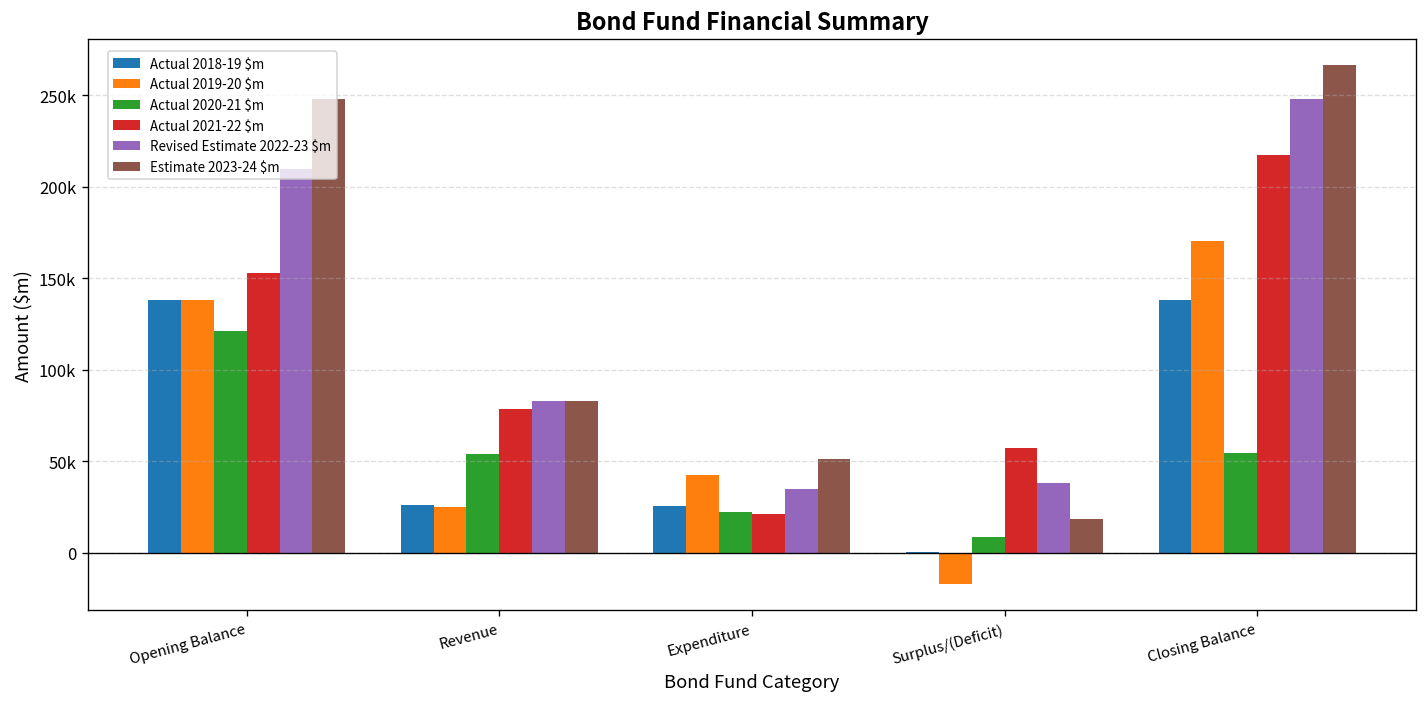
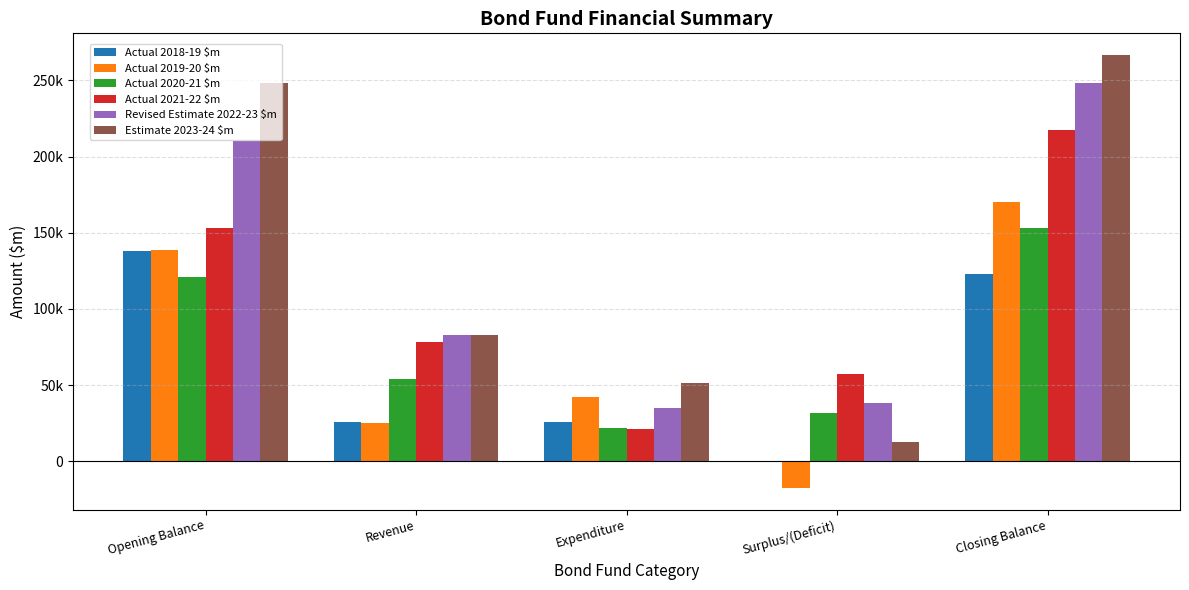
  {
    "Actual 2018-19 $m": {
      "Opening Balance": 138000,
      "Revenue": 26000,
      "Expenditure": 26000,
-     "Closing Balance": 138000
+     "Closing Balance": 123000
    },
    "Actual 2019-20 $m": {
      "Opening Balance": 138000,
      "Revenue": 25000,
      "Expenditure": 42000,
      "Surplus/(Deficit)": -17000,
      "Closing Balance": 170000
    },
    "Actual 2020-21 $m": {
      "Opening Balance": 121000,
      "Revenue": 54000,
      "Expenditure": 22000,
-     "Surplus/(Deficit)": 9000,
-     "Closing Balance": 55000
+     "Surplus/(Deficit)": 32000,
+     "Closing Balance": 153000
    },
    "Actual 2021-22 $m": {
      "Opening Balance": 153000,
      "Revenue": 78000,
      "Expenditure": 21000,
      "Surplus/(Deficit)": 57000,
      "Closing Balance": 217000
    },
    "Revised Estimate 2022-23 $m": {
      "Opening Balance": 210000,
      "Revenue": 83000,
      "Expenditure": 35000,
      "Surplus/(Deficit)": 38000,
      "Closing Balance": 248000
    },
    "Estimate 2023-24 $m": {
      "Revenue": 83000,
      "Expenditure": 51000,
-     "Surplus/(Deficit)": 18000,
+     "Surplus/(Deficit)": 13000,
      "Closing Balance": 267000
    }
  }
